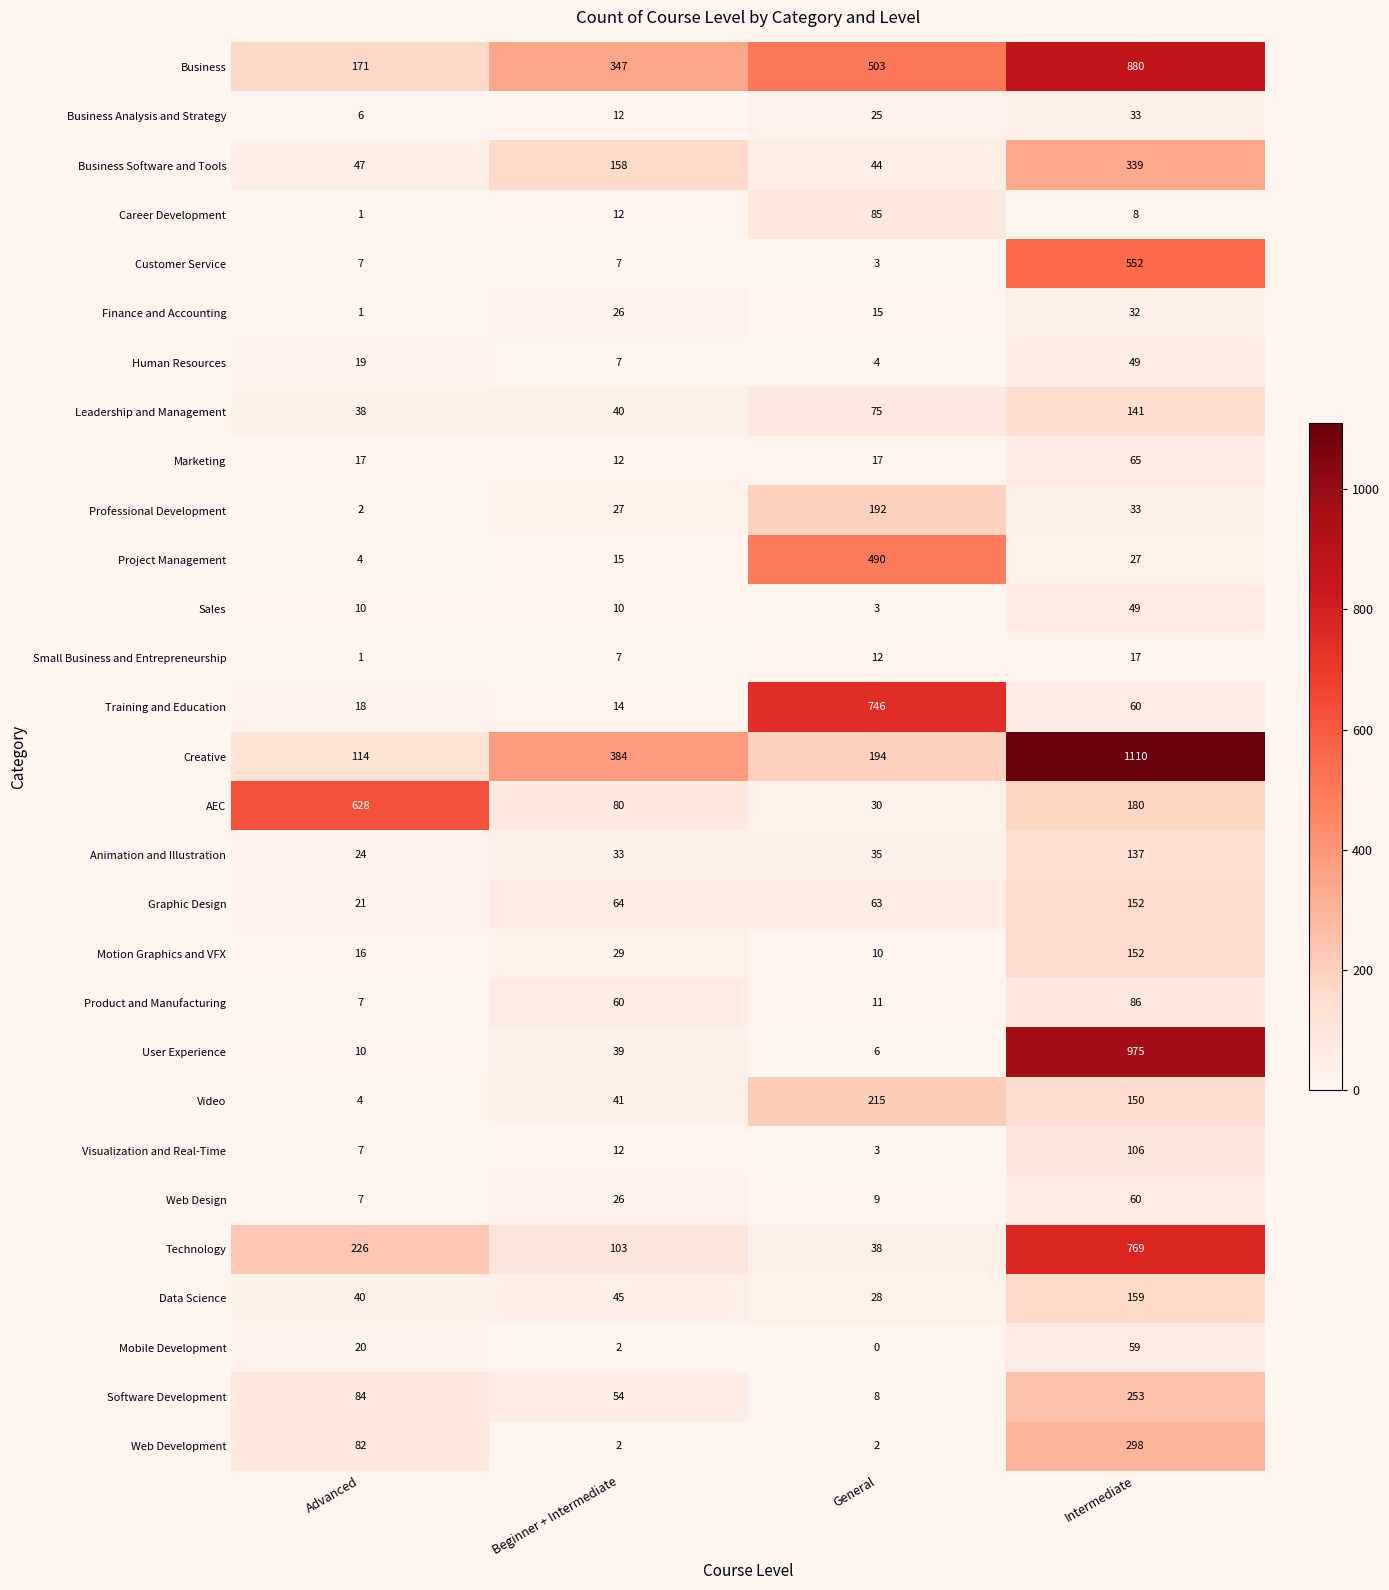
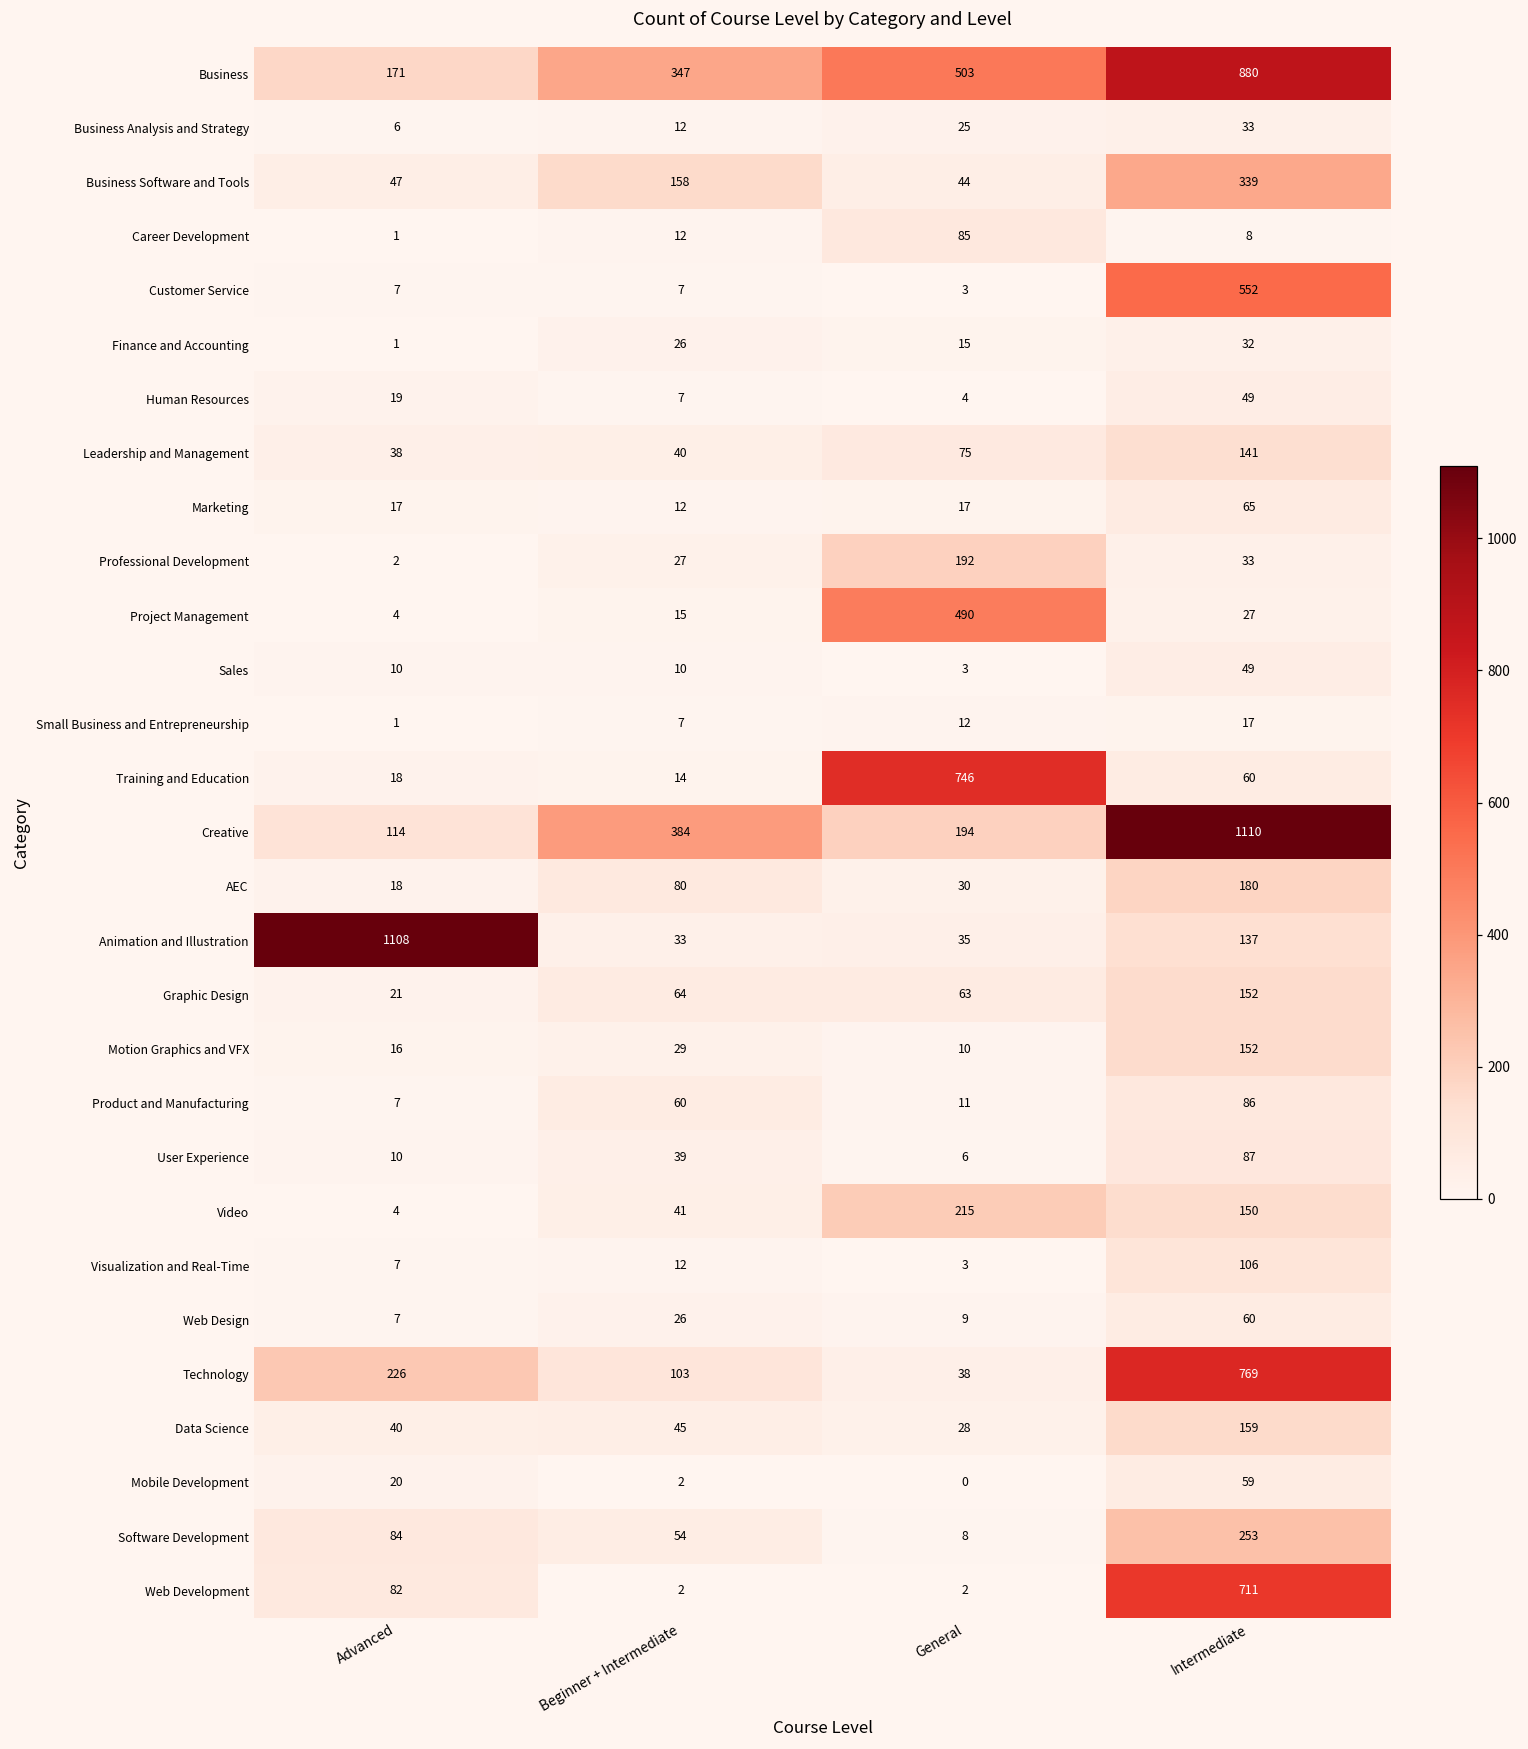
  {
    "Business": {
      "Advanced": 171,
      "Beginner + Intermediate": 347,
      "General": 503,
      "Intermediate": 880
    },
    "Business Analysis and Strategy": {
      "Advanced": 6,
      "Beginner + Intermediate": 12,
      "General": 25,
      "Intermediate": 33
    },
    "Business Software and Tools": {
      "Advanced": 47,
      "Beginner + Intermediate": 158,
      "General": 44,
      "Intermediate": 339
    },
    "Career Development": {
      "Advanced": 1,
      "Beginner + Intermediate": 12,
      "General": 85,
      "Intermediate": 8
    },
    "Customer Service": {
      "Advanced": 7,
      "Beginner + Intermediate": 7,
      "General": 3,
      "Intermediate": 552
    },
    "Finance and Accounting": {
      "Advanced": 1,
      "Beginner + Intermediate": 26,
      "General": 15,
      "Intermediate": 32
    },
    "Human Resources": {
      "Advanced": 19,
      "Beginner + Intermediate": 7,
      "General": 4,
      "Intermediate": 49
    },
    "Leadership and Management": {
      "Advanced": 38,
      "Beginner + Intermediate": 40,
      "General": 75,
      "Intermediate": 141
    },
    "Marketing": {
      "Advanced": 17,
      "Beginner + Intermediate": 12,
      "General": 17,
      "Intermediate": 65
    },
    "Professional Development": {
      "Advanced": 2,
      "Beginner + Intermediate": 27,
      "General": 192,
      "Intermediate": 33
    },
    "Project Management": {
      "Advanced": 4,
      "Beginner + Intermediate": 15,
      "General": 490,
      "Intermediate": 27
    },
    "Sales": {
      "Advanced": 10,
      "Beginner + Intermediate": 10,
      "General": 3,
      "Intermediate": 49
    },
    "Small Business and Entrepreneurship": {
      "Advanced": 1,
      "Beginner + Intermediate": 7,
      "General": 12,
      "Intermediate": 17
    },
    "Training and Education": {
      "Advanced": 18,
      "Beginner + Intermediate": 14,
      "General": 746,
      "Intermediate": 60
    },
    "Creative": {
      "Advanced": 114,
      "Beginner + Intermediate": 384,
      "General": 194,
      "Intermediate": 1110
    },
    "AEC": {
-     "Advanced": 628,
+     "Advanced": 18,
      "Beginner + Intermediate": 80,
      "General": 30,
      "Intermediate": 180
    },
    "Animation and Illustration": {
-     "Advanced": 24,
+     "Advanced": 1108,
      "Beginner + Intermediate": 33,
      "General": 35,
      "Intermediate": 137
    },
    "Graphic Design": {
      "Advanced": 21,
      "Beginner + Intermediate": 64,
      "General": 63,
      "Intermediate": 152
    },
    "Motion Graphics and VFX": {
      "Advanced": 16,
      "Beginner + Intermediate": 29,
      "General": 10,
      "Intermediate": 152
    },
    "Product and Manufacturing": {
      "Advanced": 7,
      "Beginner + Intermediate": 60,
      "General": 11,
      "Intermediate": 86
    },
    "User Experience": {
      "Advanced": 10,
      "Beginner + Intermediate": 39,
      "General": 6,
-     "Intermediate": 975
+     "Intermediate": 87
    },
    "Video": {
      "Advanced": 4,
      "Beginner + Intermediate": 41,
      "General": 215,
      "Intermediate": 150
    },
    "Visualization and Real-Time": {
      "Advanced": 7,
      "Beginner + Intermediate": 12,
      "General": 3,
      "Intermediate": 106
    },
    "Web Design": {
      "Advanced": 7,
      "Beginner + Intermediate": 26,
      "General": 9,
      "Intermediate": 60
    },
    "Technology": {
      "Advanced": 226,
      "Beginner + Intermediate": 103,
      "General": 38,
      "Intermediate": 769
    },
    "Data Science": {
      "Advanced": 40,
      "Beginner + Intermediate": 45,
      "General": 28,
      "Intermediate": 159
    },
    "Mobile Development": {
      "Advanced": 20,
      "Beginner + Intermediate": 2,
      "General": 0,
      "Intermediate": 59
    },
    "Software Development": {
      "Advanced": 84,
      "Beginner + Intermediate": 54,
      "General": 8,
      "Intermediate": 253
    },
    "Web Development": {
      "Advanced": 82,
      "Beginner + Intermediate": 2,
      "General": 2,
-     "Intermediate": 298
+     "Intermediate": 711
    }
  }
